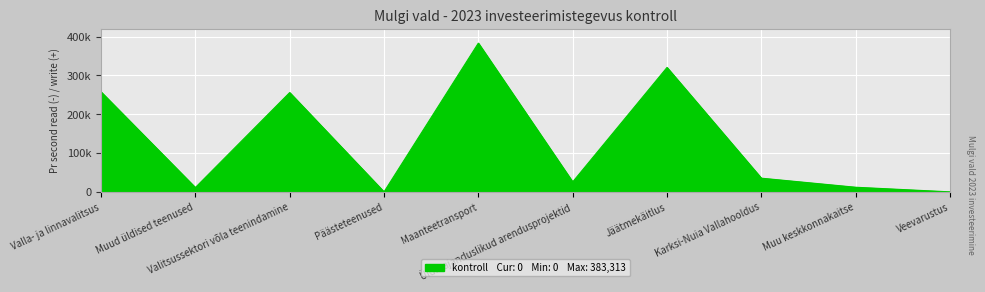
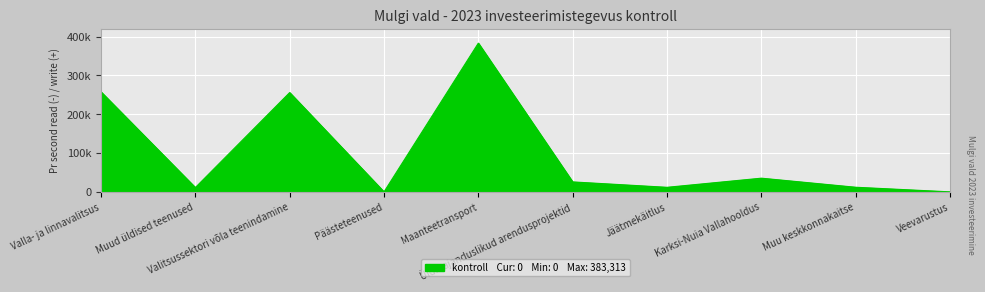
  {
    "Valla- ja linnavalitsus": 260000,
    "Muud üldised teenused": 10000,
    "Valitsussektori võla teenindamine": 260000,
    "Päästeteenused": 0,
    "Maanteetransport": 380000,
    "Üldmajanduslikud arendusprojektid": 30000,
-   "Jäätmekäitlus": 320000,
+   "Jäätmekäitlus": 10000,
    "Karksi-Nuia Vallahooldus": 40000,
    "Muu keskkonnakaitse": 10000,
    "Veevarustus": 0
  }
